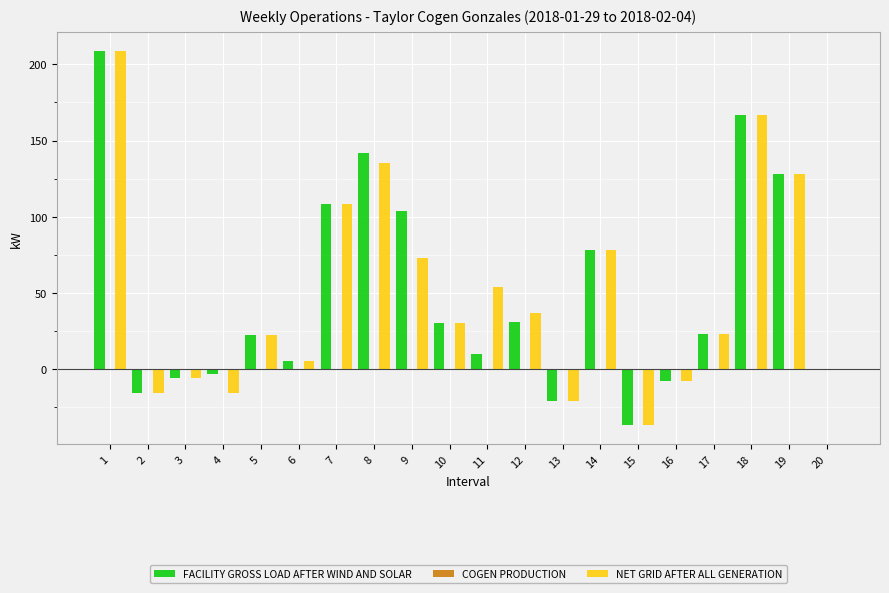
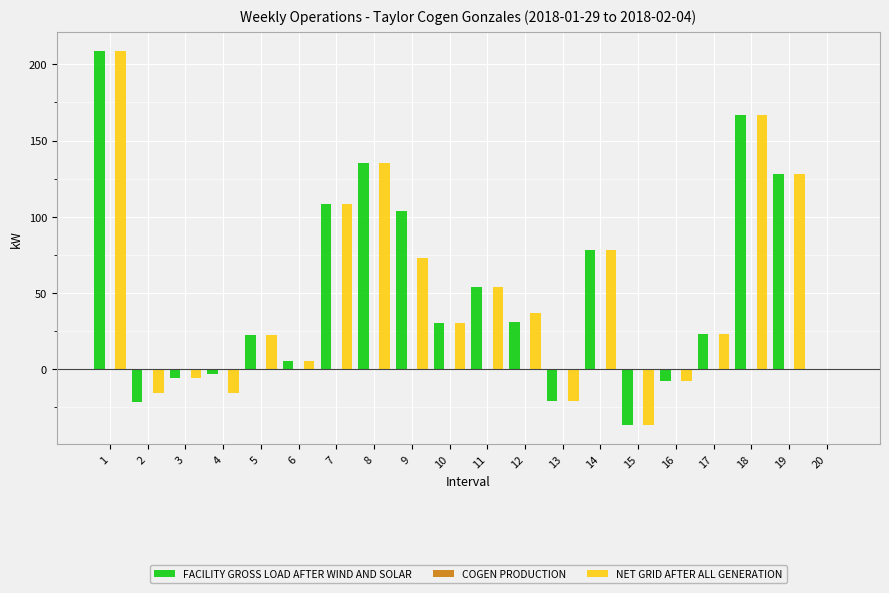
  {
    "FACILITY GROSS LOAD AFTER WIND AND SOLAR": {
      "1": 209,
-     "2": -16,
+     "2": -22,
      "3": -6,
      "4": -3,
      "5": 22,
      "6": 5,
      "7": 108,
-     "8": 142,
+     "8": 135,
      "9": 104,
      "10": 30,
-     "11": 10,
+     "11": 54,
      "12": 31,
      "13": -21,
      "14": 78,
      "15": -37,
      "16": -8,
      "17": 23,
      "18": 167,
      "19": 128,
      "20": 0
    },
    "COGEN PRODUCTION": {
      "1": 0,
      "2": 0,
      "3": 0,
      "4": 0,
      "5": 0,
      "6": 0,
      "7": 0,
      "8": 0,
      "9": 0,
      "10": 0,
      "11": 0,
      "12": 0,
      "13": 0,
      "14": 0,
      "15": 0,
      "16": 0,
      "17": 0,
      "18": 0,
      "19": 0,
      "20": 0
    },
    "NET GRID AFTER ALL GENERATION": {
      "1": 209,
      "2": -16,
      "3": -6,
      "4": -16,
      "5": 22,
      "6": 5,
      "7": 108,
      "8": 135,
      "9": 73,
      "10": 30,
      "11": 54,
      "12": 37,
      "13": -21,
      "14": 78,
      "15": -37,
      "16": -8,
      "17": 23,
      "18": 167,
      "19": 128,
      "20": 0
    }
  }
